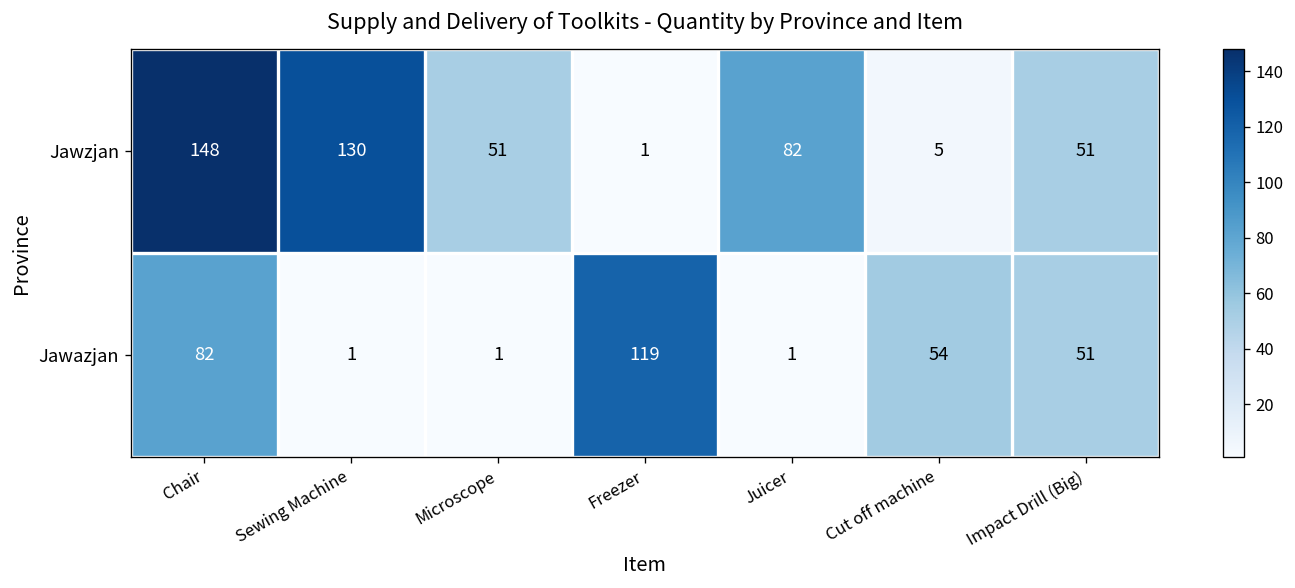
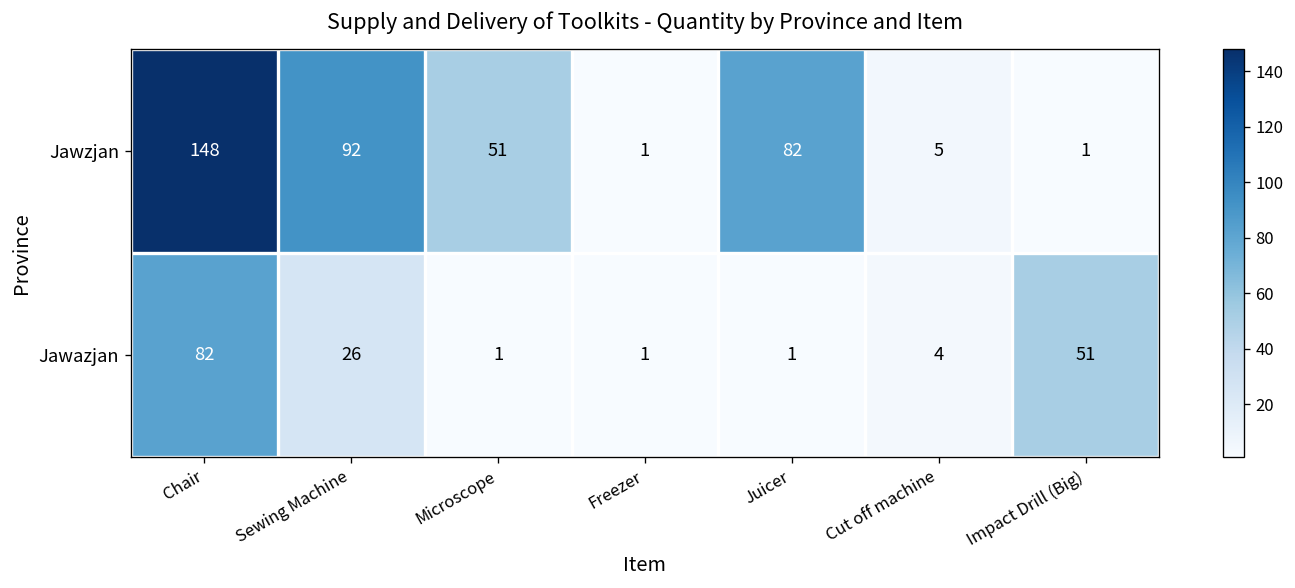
  {
    "Jawzjan": {
      "Chair": 148,
-     "Sewing Machine": 130,
+     "Sewing Machine": 92,
      "Microscope": 51,
      "Freezer": 1,
      "Juicer": 82,
      "Cut off machine": 5,
-     "Impact Drill (Big)": 51
+     "Impact Drill (Big)": 1
    },
    "Jawazjan": {
      "Chair": 82,
-     "Sewing Machine": 1,
+     "Sewing Machine": 26,
      "Microscope": 1,
-     "Freezer": 119,
+     "Freezer": 1,
      "Juicer": 1,
-     "Cut off machine": 54,
+     "Cut off machine": 4,
      "Impact Drill (Big)": 51
    }
  }
